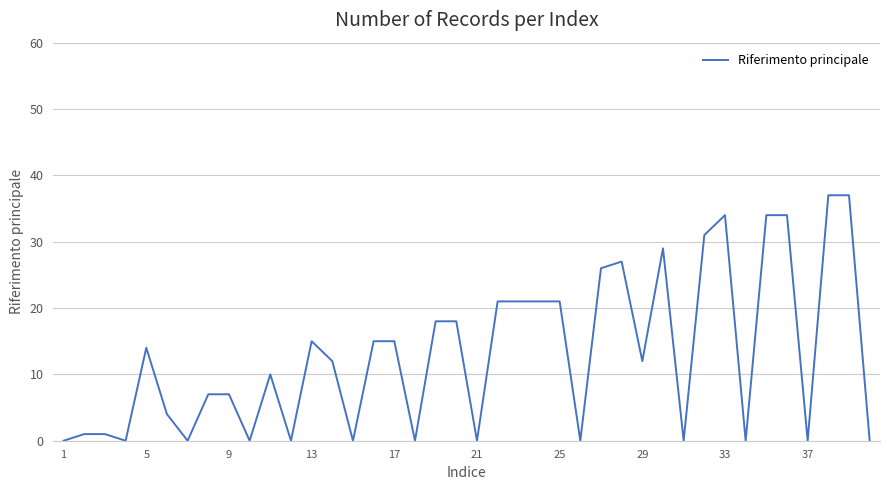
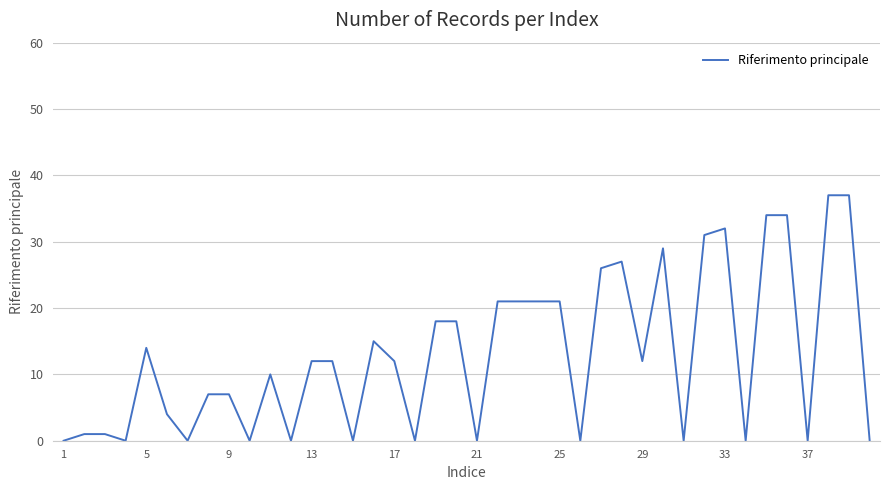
  {
    "1": 0,
    "5": 14,
    "9": 7,
-   "13": 15,
-   "17": 15,
+   "13": 12,
+   "17": 12,
    "21": 0,
    "25": 21,
    "29": 12,
-   "33": 34,
+   "33": 32,
    "37": 0
  }
